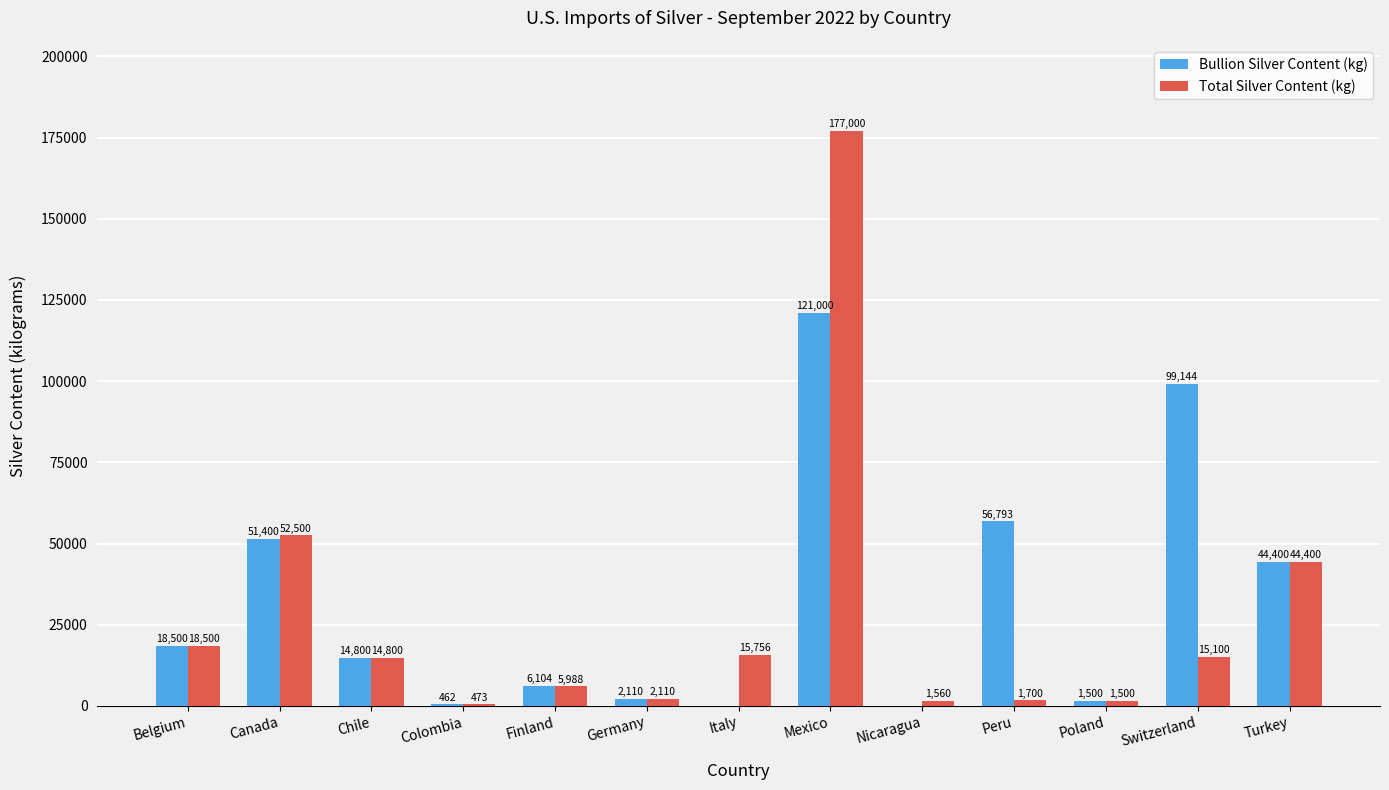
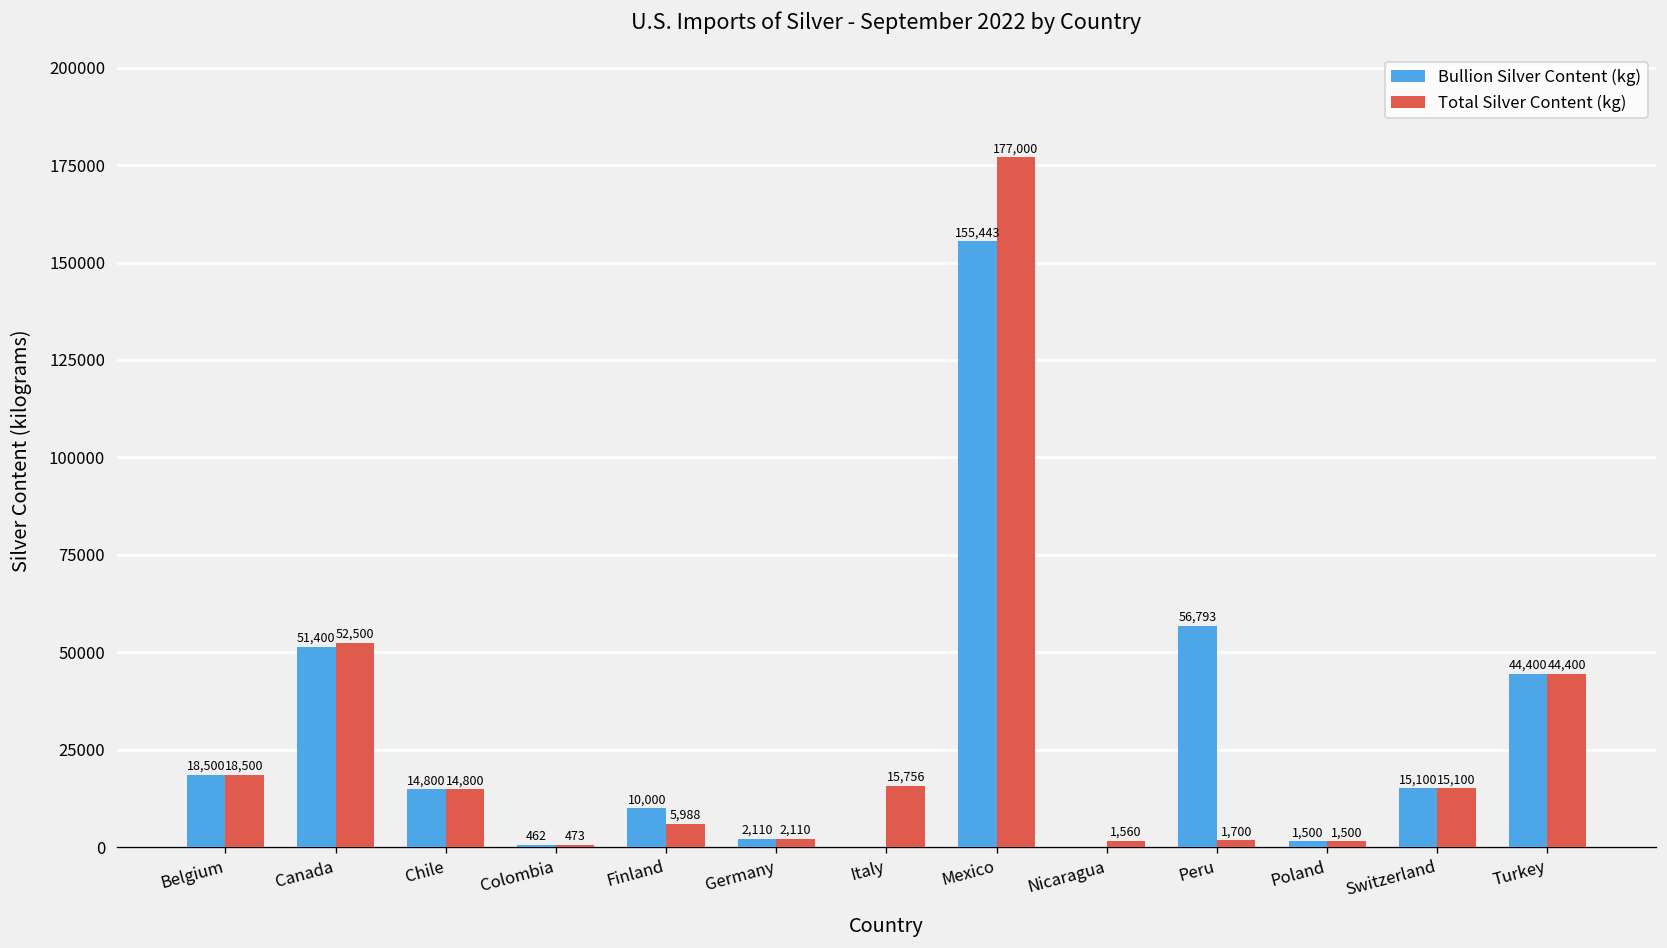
  {
    "Bullion Silver Content (kg)": {
      "Belgium": "18,500",
      "Canada": "51,400",
      "Chile": "14,800",
      "Colombia": "462",
-     "Finland": "6,104",
+     "Finland": "10,000",
      "Germany": "2,110",
-     "Mexico": "121,000",
+     "Mexico": "155,443",
      "Peru": "56,793",
      "Poland": "1,500",
-     "Switzerland": "99,144",
+     "Switzerland": "15,100",
      "Turkey": "44,400"
    },
    "Total Silver Content (kg)": {
      "Belgium": "18,500",
      "Canada": "52,500",
      "Chile": "14,800",
      "Colombia": "473",
      "Finland": "5,988",
      "Germany": "2,110",
      "Italy": "15,756",
      "Mexico": "177,000",
      "Nicaragua": "1,560",
      "Peru": "1,700",
      "Poland": "1,500",
      "Switzerland": "15,100",
      "Turkey": "44,400"
    }
  }
